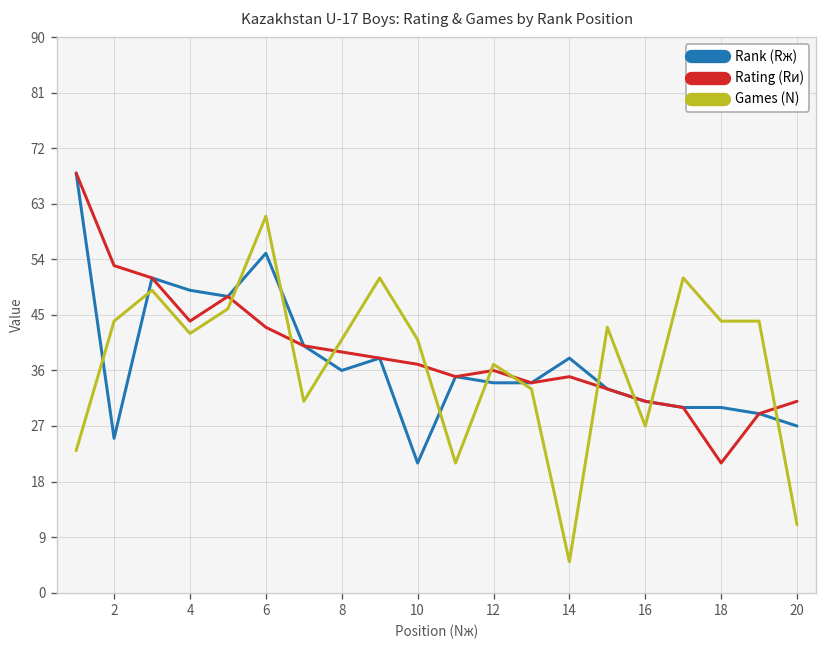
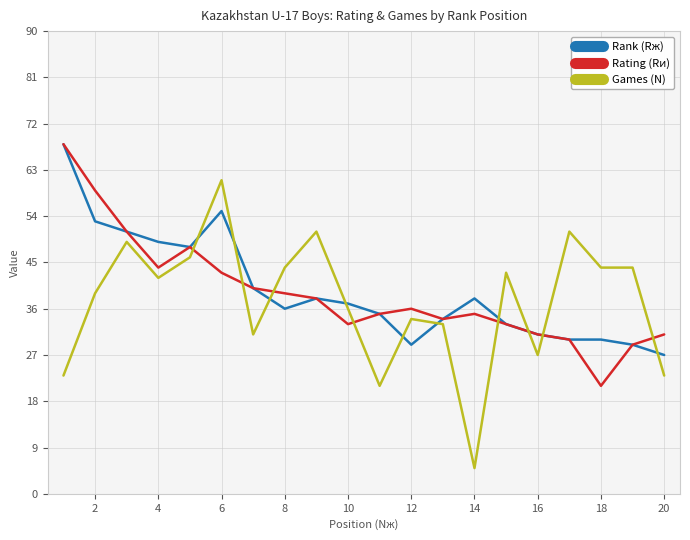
  {
    "Rank (Rж)": {
-     "2": 25,
+     "2": 53,
      "4": 49,
      "6": 55,
      "8": 36,
-     "10": 21,
-     "12": 34,
+     "10": 37,
+     "12": 29,
      "14": 38,
      "18": 30,
      "20": 27
    },
    "Rating (Rи)": {
-     "2": 53,
+     "2": 59,
      "4": 44,
      "6": 43,
      "8": 39,
-     "10": 37,
+     "10": 33,
      "12": 36,
      "14": 35,
      "18": 21,
      "20": 31
    },
    "Games (N)": {
-     "2": 44,
+     "2": 39,
      "4": 42,
      "6": 61,
-     "8": 41,
-     "10": 41,
-     "12": 37,
+     "8": 44,
+     "10": 36,
+     "12": 34,
      "14": 5,
      "16": 27,
      "18": 44,
-     "20": 11
+     "20": 23
    }
  }
